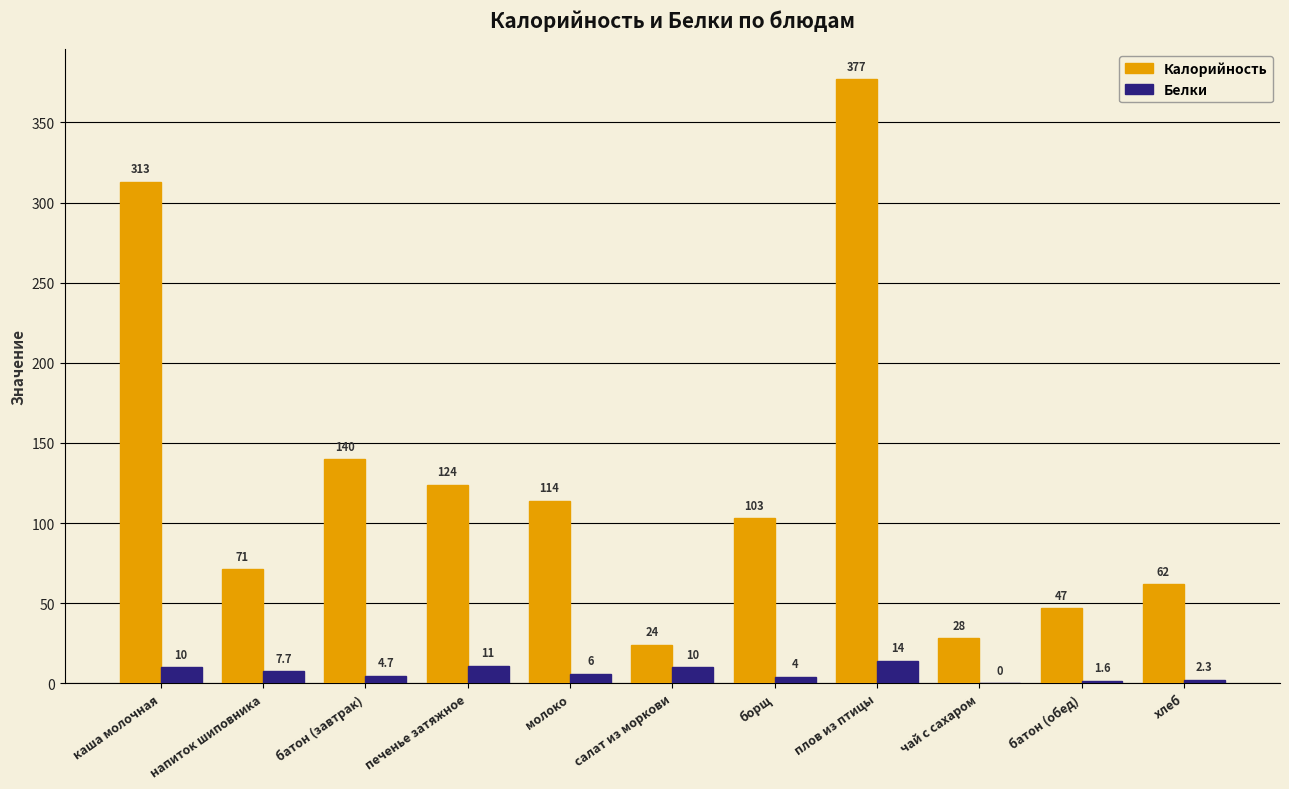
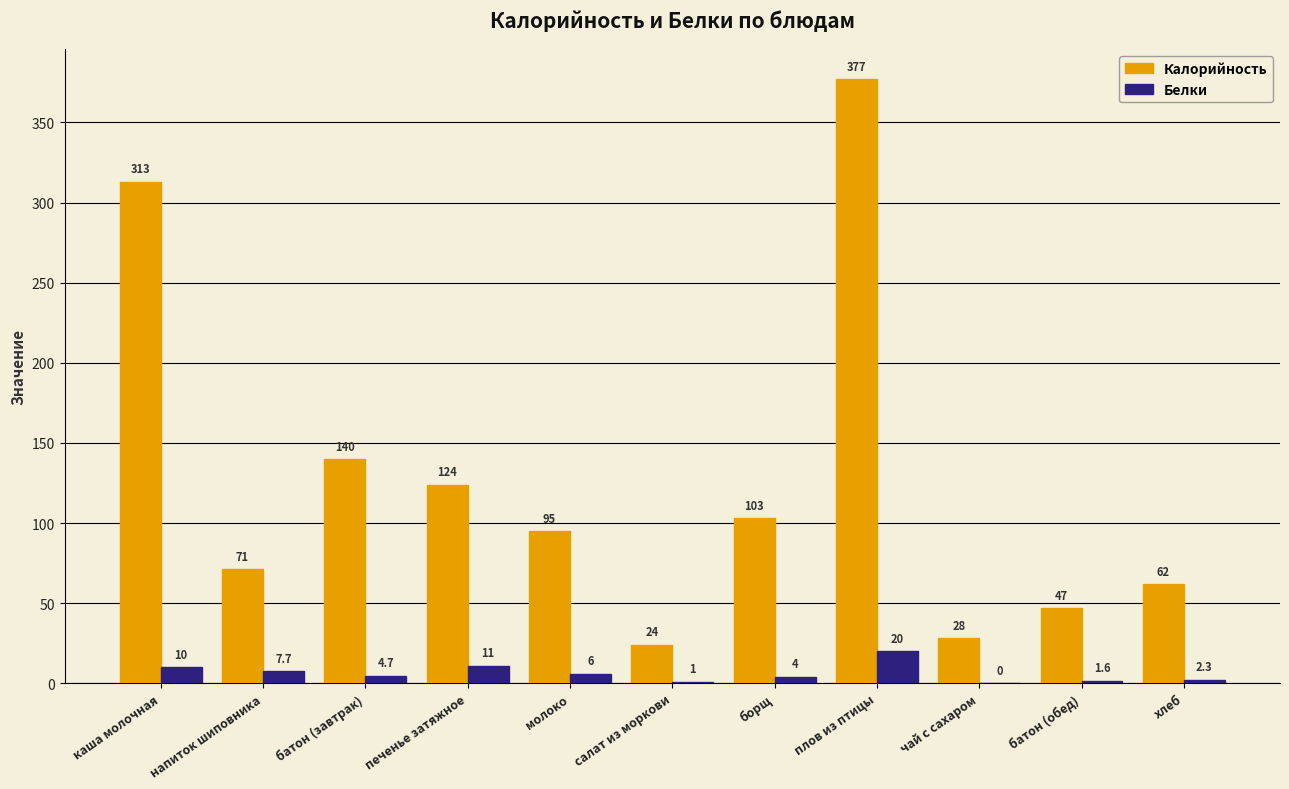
  {
    "Калорийность": {
      "каша молочная": 313,
      "напиток шиповника": 71,
      "батон (завтрак)": 140,
      "печенье затяжное": 124,
-     "молоко": 114,
+     "молоко": 95,
      "салат из моркови": 24,
      "борщ": 103,
      "плов из птицы": 377,
      "чай с сахаром": 28,
      "батон (обед)": 47,
      "хлеб": 62
    },
    "Белки": {
      "каша молочная": 10,
      "напиток шиповника": 7.7,
      "батон (завтрак)": 4.7,
      "печенье затяжное": 11,
      "молоко": 6,
-     "салат из моркови": 10,
+     "салат из моркови": 1,
      "борщ": 4,
-     "плов из птицы": 14,
+     "плов из птицы": 20,
      "чай с сахаром": 0,
      "батон (обед)": 1.6,
      "хлеб": 2.3
    }
  }
